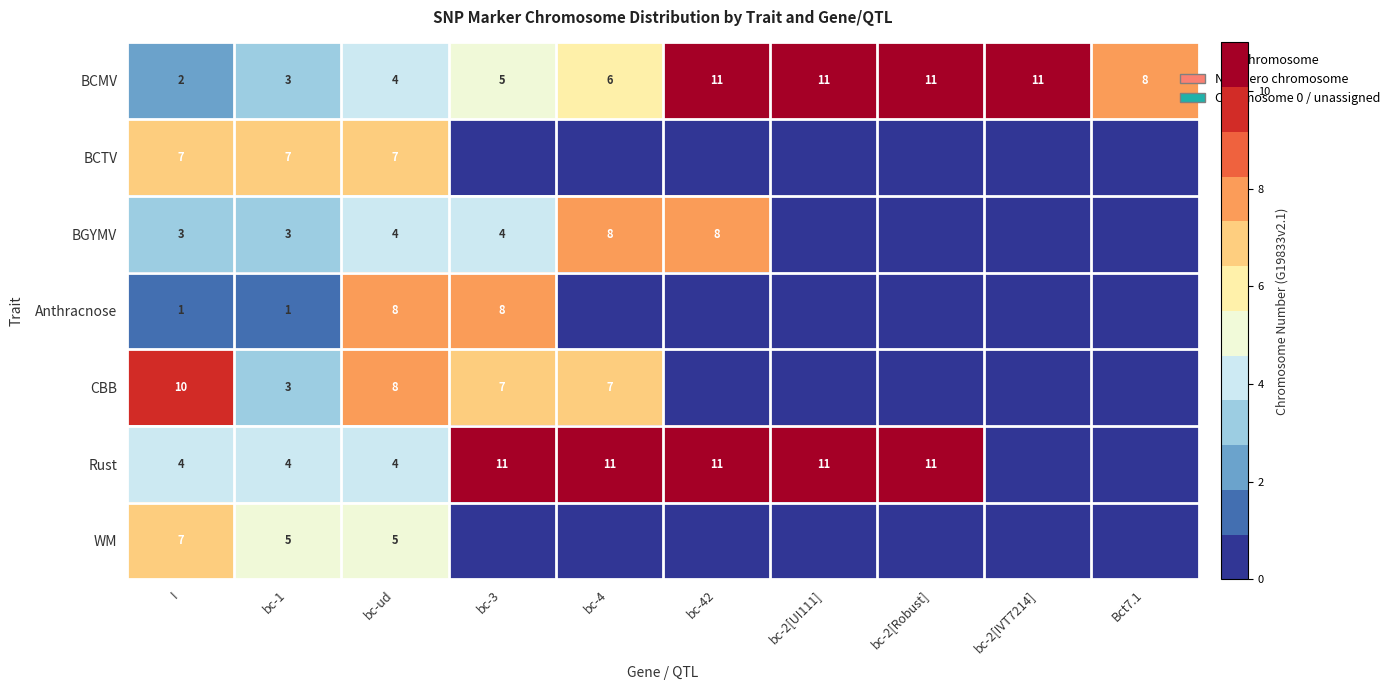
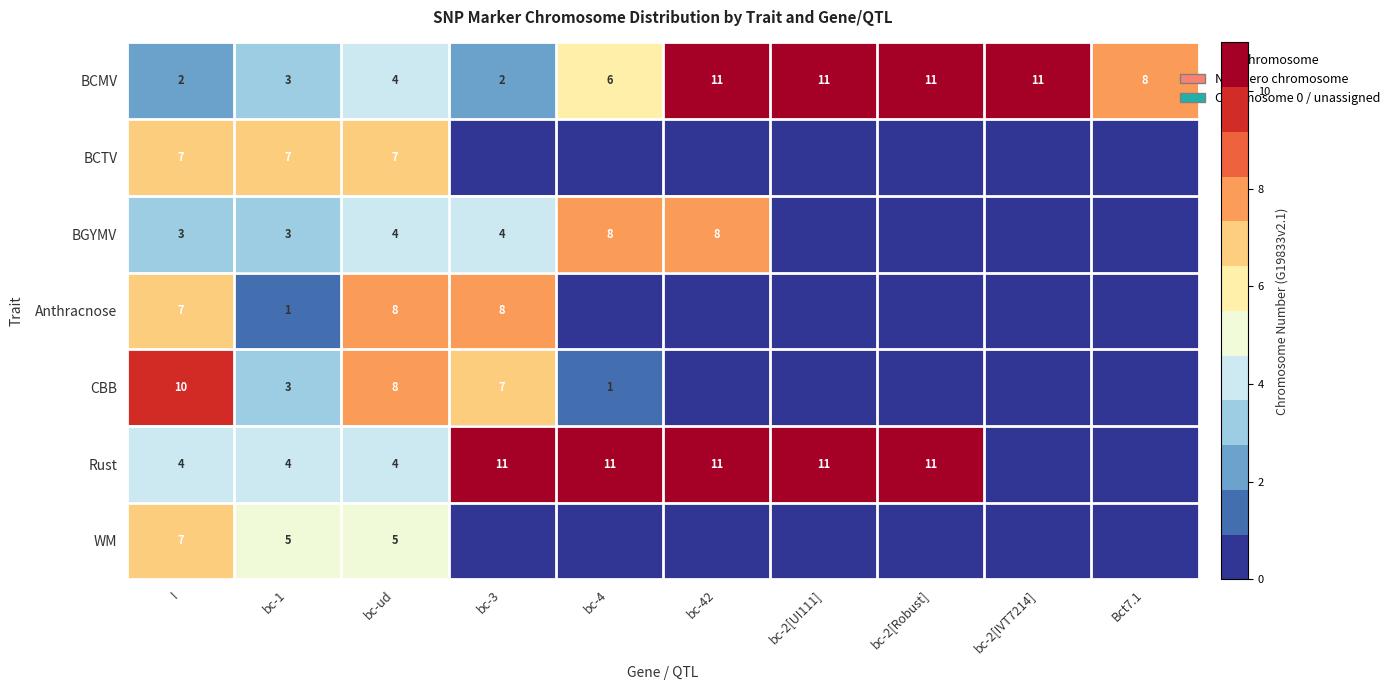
  {
    "BCMV": {
      "I": 2,
      "bc-1": 3,
      "bc-ud": 4,
-     "bc-3": 5,
+     "bc-3": 2,
      "bc-4": 6,
      "bc-42": 11,
      "bc-2[UI111]": 11,
      "bc-2[Robust]": 11,
      "bc-2[IVT7214]": 11,
      "Bct7.1": 8
    },
    "BCTV": {
      "I": 7,
      "bc-1": 7,
      "bc-ud": 7
    },
    "BGYMV": {
      "I": 3,
      "bc-1": 3,
      "bc-ud": 4,
      "bc-3": 4,
      "bc-4": 8,
      "bc-42": 8
    },
    "Anthracnose": {
-     "I": 1,
+     "I": 7,
      "bc-1": 1,
      "bc-ud": 8,
      "bc-3": 8
    },
    "CBB": {
      "I": 10,
      "bc-1": 3,
      "bc-ud": 8,
      "bc-3": 7,
-     "bc-4": 7
+     "bc-4": 1
    },
    "Rust": {
      "I": 4,
      "bc-1": 4,
      "bc-ud": 4,
      "bc-3": 11,
      "bc-4": 11,
      "bc-42": 11,
      "bc-2[UI111]": 11,
      "bc-2[Robust]": 11
    },
    "WM": {
      "I": 7,
      "bc-1": 5,
      "bc-ud": 5
    }
  }
